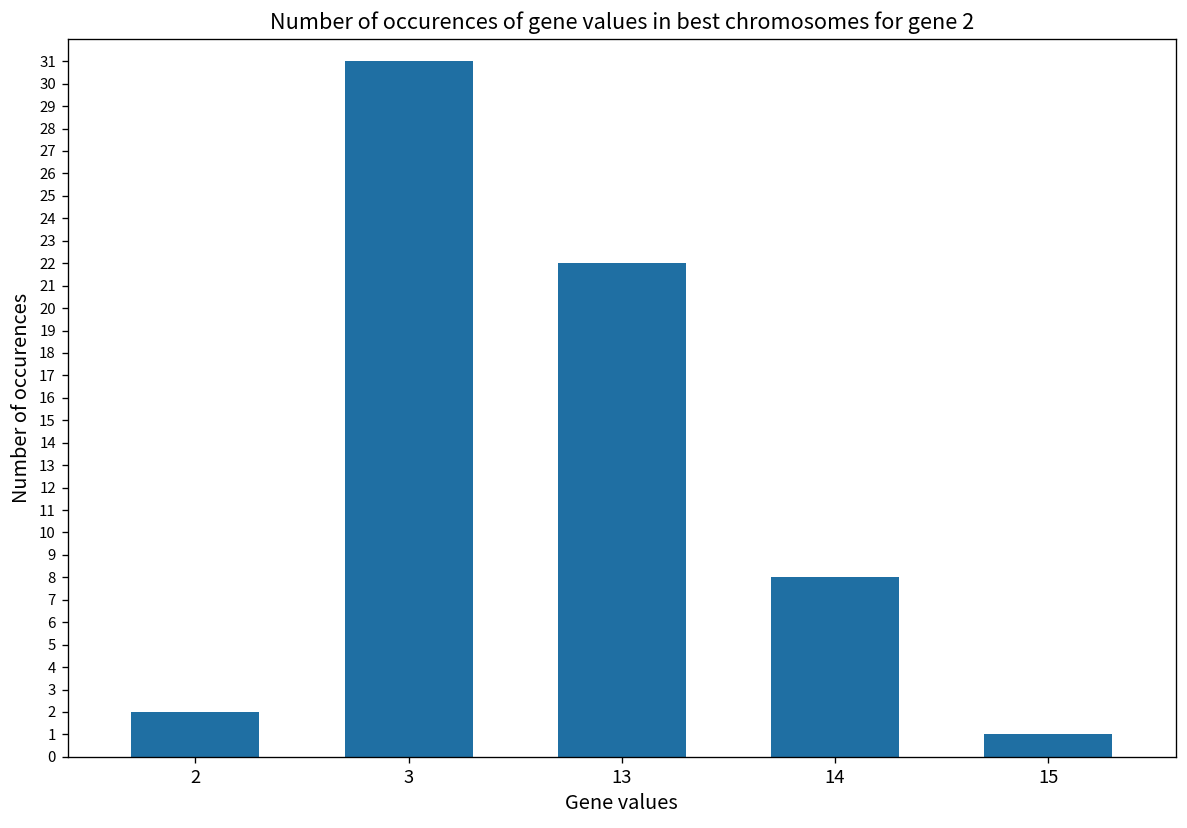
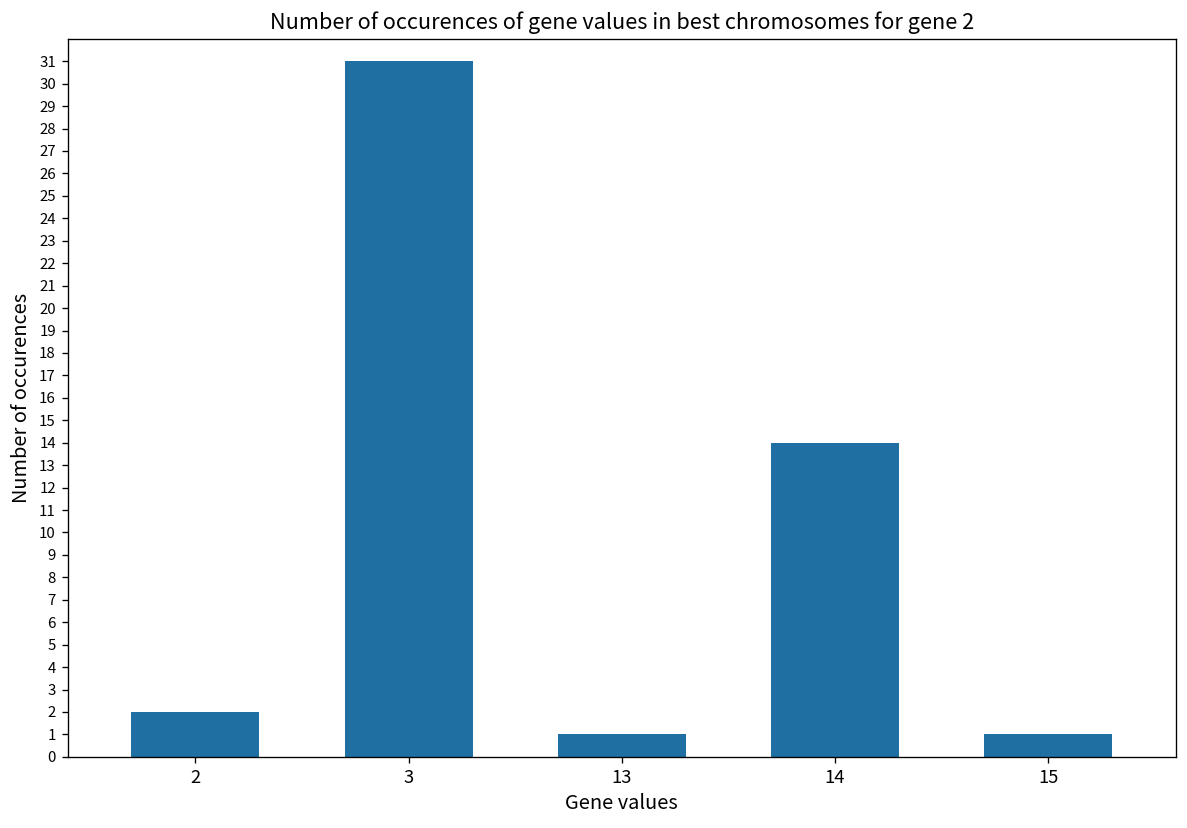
  {
    "2": 2,
    "3": 31,
-   "13": 22,
-   "14": 8,
+   "13": 1,
+   "14": 14,
    "15": 1
  }
